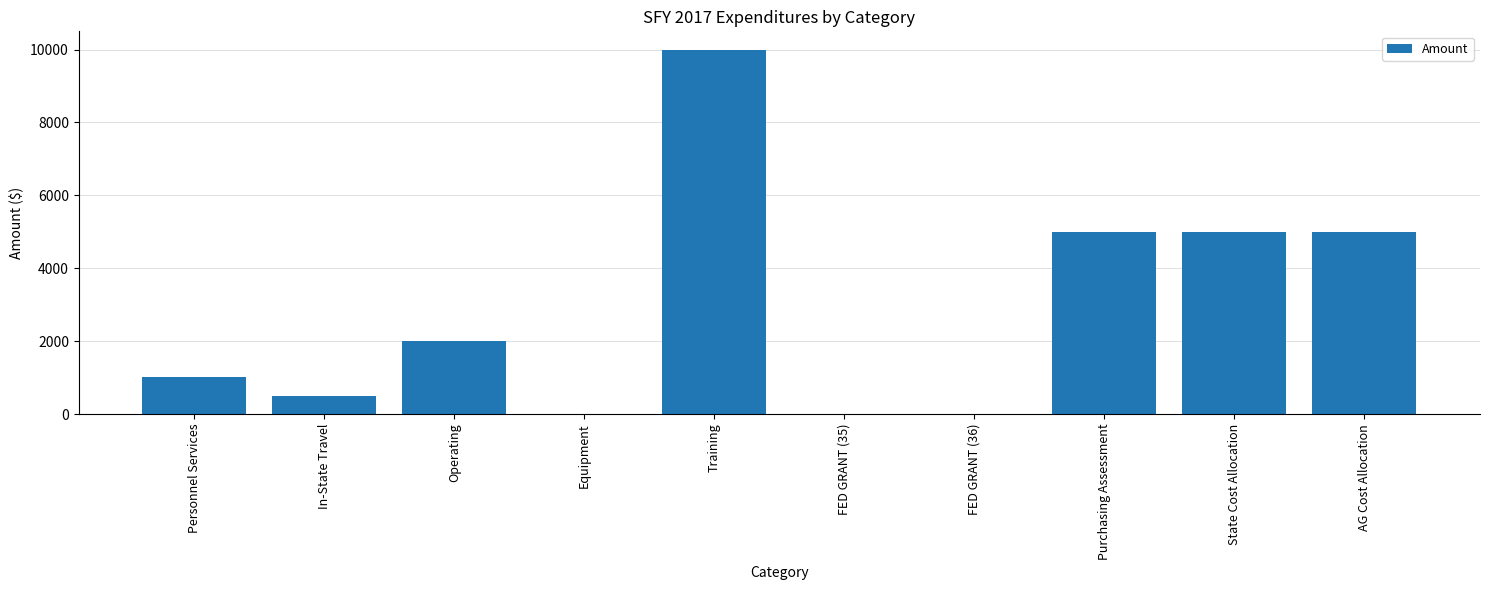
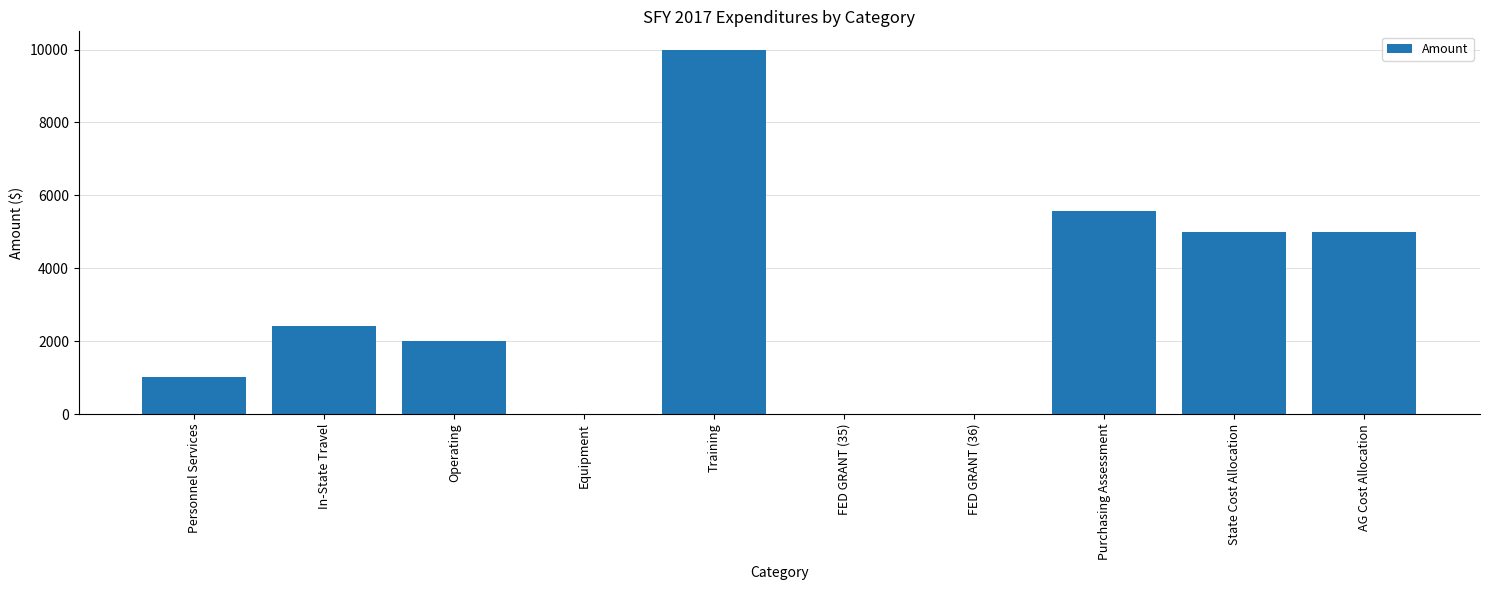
  {
    "Personnel Services": 1000,
-   "In-State Travel": 500,
+   "In-State Travel": 2400,
    "Operating": 2000,
    "Equipment": 0,
    "Training": 10000,
    "FED GRANT (35)": 0,
    "FED GRANT (36)": 0,
-   "Purchasing Assessment": 5000,
+   "Purchasing Assessment": 5600,
    "State Cost Allocation": 5000,
    "AG Cost Allocation": 5000
  }
